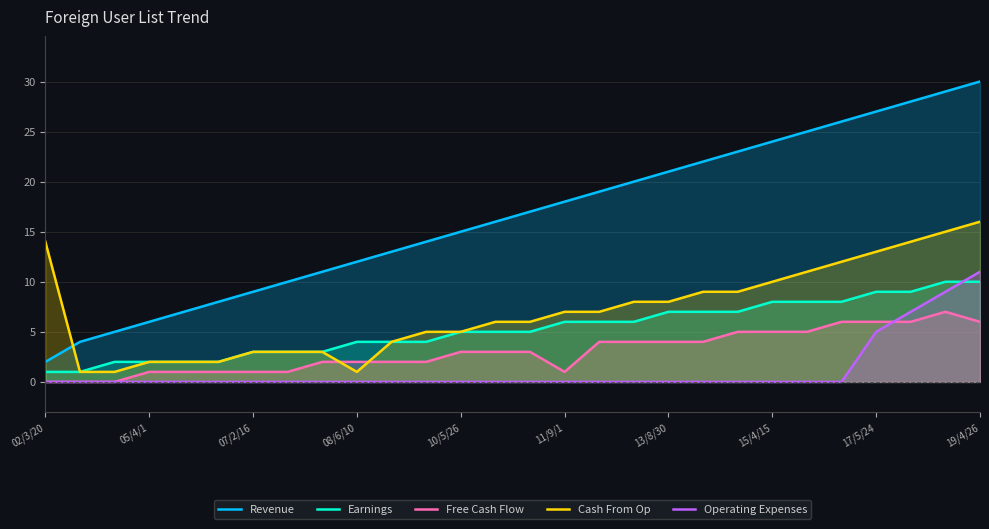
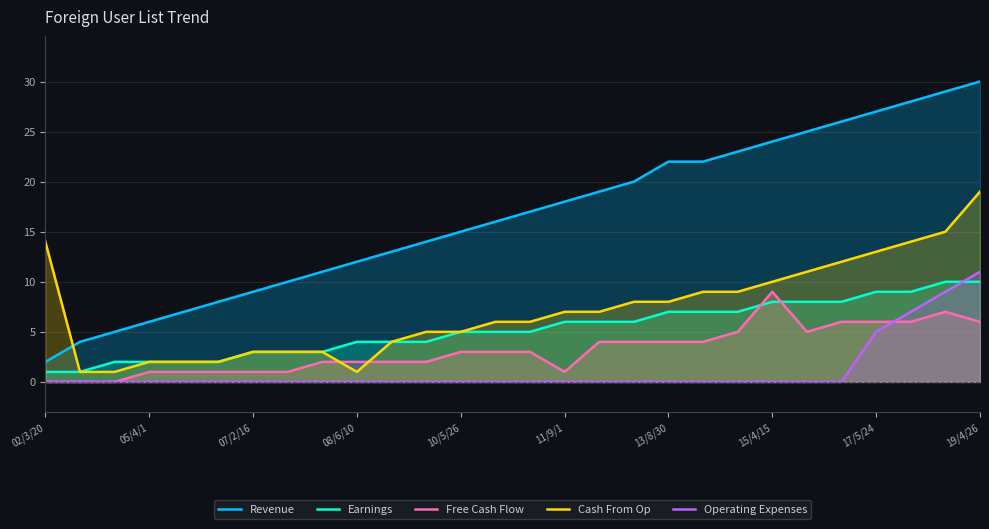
  {
    "Revenue": {
      "02/3/20": 2,
      "05/4/1": 6,
      "07/2/16": 9,
      "08/6/10": 12,
      "10/5/26": 15,
      "11/9/1": 18,
-     "13/8/30": 21,
+     "13/8/30": 22,
      "15/4/15": 24,
      "17/5/24": 27,
      "19/4/26": 30
    },
    "Earnings": {
      "02/3/20": 1,
      "08/6/10": 4,
      "11/9/1": 6,
      "13/8/30": 7,
      "15/4/15": 8,
      "17/5/24": 9,
      "19/4/26": 10
    },
    "Free Cash Flow": {
      "05/4/1": 1,
      "07/2/16": 1,
      "08/6/10": 2,
      "10/5/26": 3,
      "11/9/1": 1,
      "13/8/30": 4,
-     "15/4/15": 5,
+     "15/4/15": 9,
      "17/5/24": 6,
      "19/4/26": 6
    },
    "Cash From Op": {
      "02/3/20": 14,
      "08/6/10": 1,
      "11/9/1": 7,
      "13/8/30": 8,
      "15/4/15": 10,
      "17/5/24": 13,
-     "19/4/26": 16
+     "19/4/26": 19
    },
    "Operating Expenses": {
      "05/4/1": 0,
      "07/2/16": 0,
      "08/6/10": 0,
      "10/5/26": 0,
      "11/9/1": 0,
      "13/8/30": 0,
      "15/4/15": 0,
      "17/5/24": 5,
      "19/4/26": 11
    }
  }
